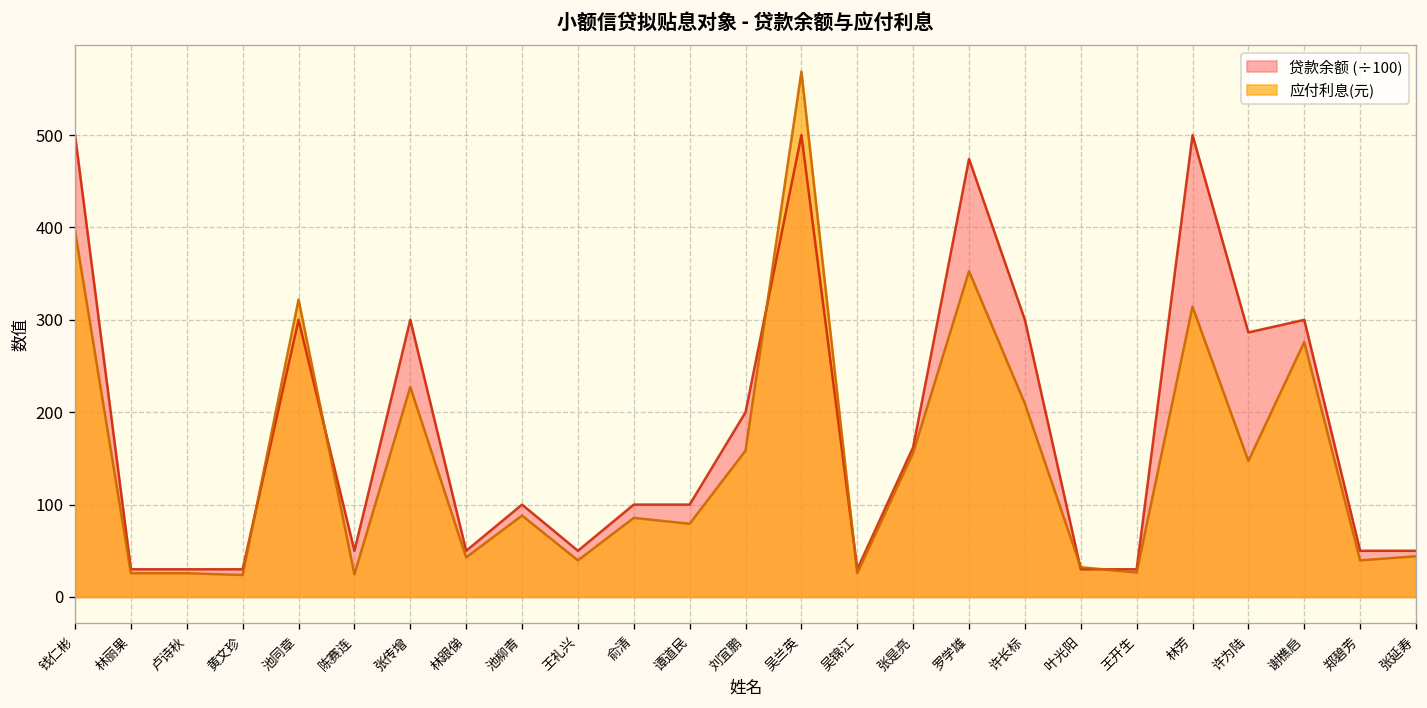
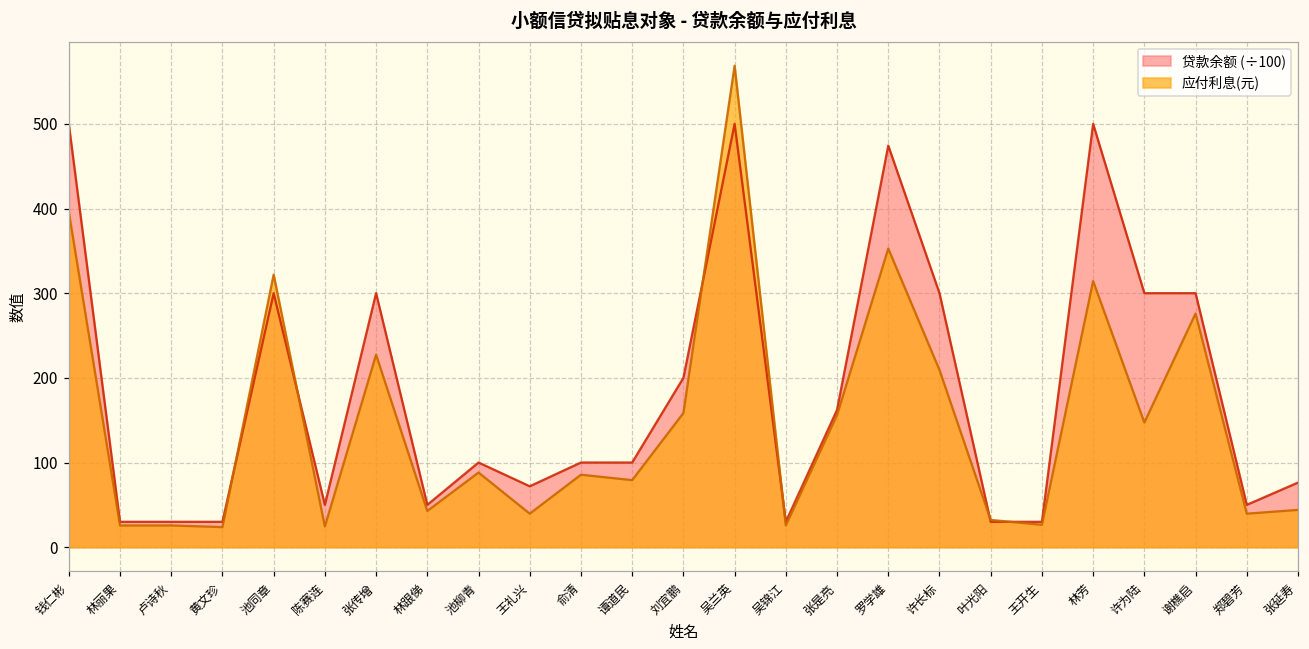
  {
    "贷款余额 (÷100)": {
      "钱仁彬": 500,
      "林丽果": 30,
      "卢诗秋": 30,
      "黄文珍": 30,
      "池同章": 300,
      "陈赛连": 50,
      "张传增": 300,
      "林跟俤": 50,
      "池柳青": 100,
-     "王礼兴": 50,
+     "王礼兴": 70,
      "俞清": 100,
      "谭道民": 100,
      "刘宜鹏": 200,
      "吴兰英": 500,
      "吴锦江": 30,
      "张是亮": 160,
      "罗学雄": 470,
      "许长标": 300,
      "王开生": 30,
      "林芳": 500,
-     "许为陆": 290,
+     "许为陆": 300,
      "谢樵启": 300,
      "郑碧芳": 50,
-     "张延寿": 50
+     "张延寿": 80
    },
    "应付利息(元)": {
      "钱仁彬": 400,
      "林丽果": 30,
      "卢诗秋": 30,
      "黄文珍": 20,
      "池同章": 320,
      "陈赛连": 20,
      "张传增": 230,
      "林跟俤": 40,
      "池柳青": 90,
      "王礼兴": 40,
      "俞清": 90,
      "谭道民": 80,
      "刘宜鹏": 160,
      "吴兰英": 570,
      "吴锦江": 30,
      "张是亮": 160,
      "罗学雄": 350,
      "许长标": 210,
      "王开生": 30,
      "林芳": 310,
      "许为陆": 150,
      "谢樵启": 280,
      "郑碧芳": 40,
      "张延寿": 40
    }
  }
